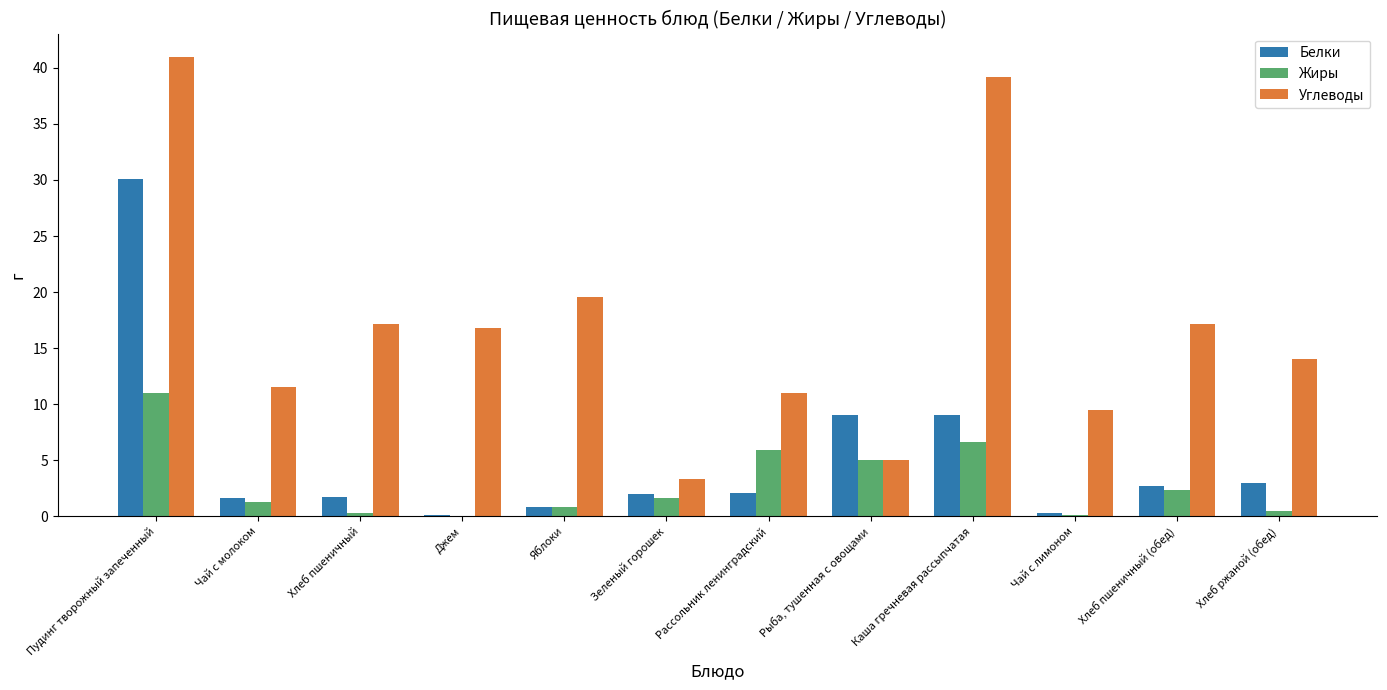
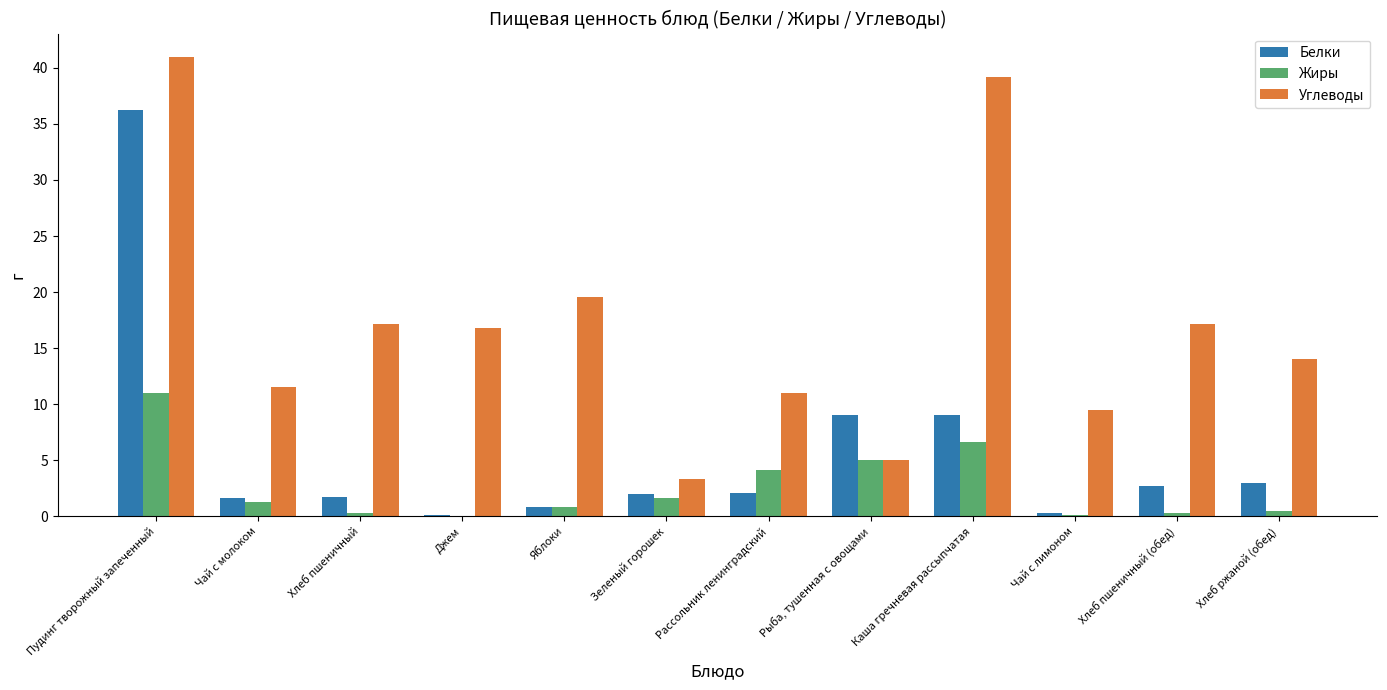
  {
    "Белки": {
-     "Пудинг творожный запеченный": 30.1,
+     "Пудинг творожный запеченный": 36.2,
      "Чай с молоком": 1.6,
      "Хлеб пшеничный": 1.7,
      "Яблоки": 0.8,
      "Зеленый горошек": 2.0,
      "Рассольник ленинградский": 2.1,
      "Рыба, тушенная с овощами": 9.0,
      "Каша гречневая рассыпчатая": 9.0,
      "Чай с лимоном": 0.3,
      "Хлеб пшеничный (обед)": 2.7,
      "Хлеб ржаной (обед)": 3.0
    },
    "Жиры": {
      "Пудинг творожный запеченный": 11.0,
      "Чай с молоком": 1.3,
      "Хлеб пшеничный": 0.3,
      "Джем": 0.0,
      "Яблоки": 0.8,
      "Зеленый горошек": 1.6,
-     "Рассольник ленинградский": 5.9,
+     "Рассольник ленинградский": 4.1,
      "Рыба, тушенная с овощами": 5.0,
      "Каша гречневая рассыпчатая": 6.6,
-     "Хлеб пшеничный (обед)": 2.4,
+     "Хлеб пшеничный (обед)": 0.3,
      "Хлеб ржаной (обед)": 0.5
    },
    "Углеводы": {
      "Пудинг творожный запеченный": 41.0,
      "Чай с молоком": 11.5,
      "Хлеб пшеничный": 17.2,
      "Джем": 16.8,
      "Яблоки": 19.6,
      "Зеленый горошек": 3.3,
      "Рассольник ленинградский": 11.0,
      "Рыба, тушенная с овощами": 5.0,
      "Каша гречневая рассыпчатая": 39.2,
      "Чай с лимоном": 9.5,
      "Хлеб пшеничный (обед)": 17.2,
      "Хлеб ржаной (обед)": 14.0
    }
  }
